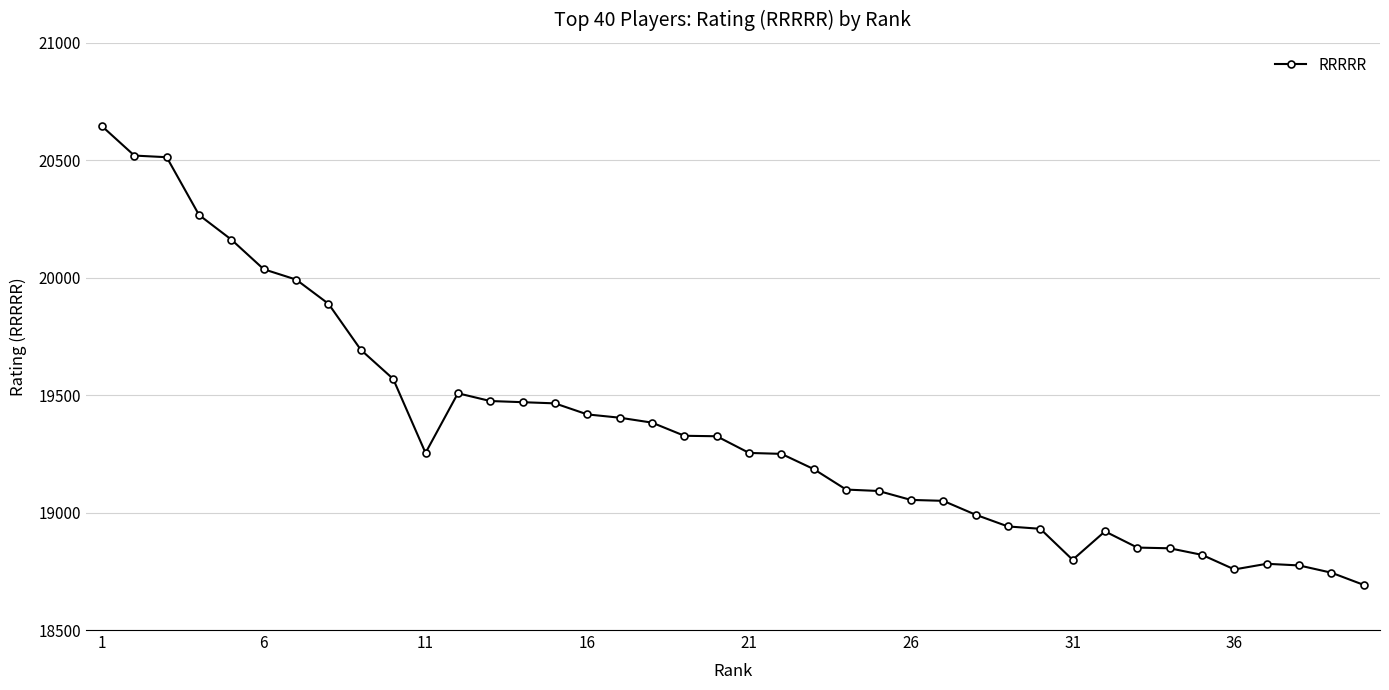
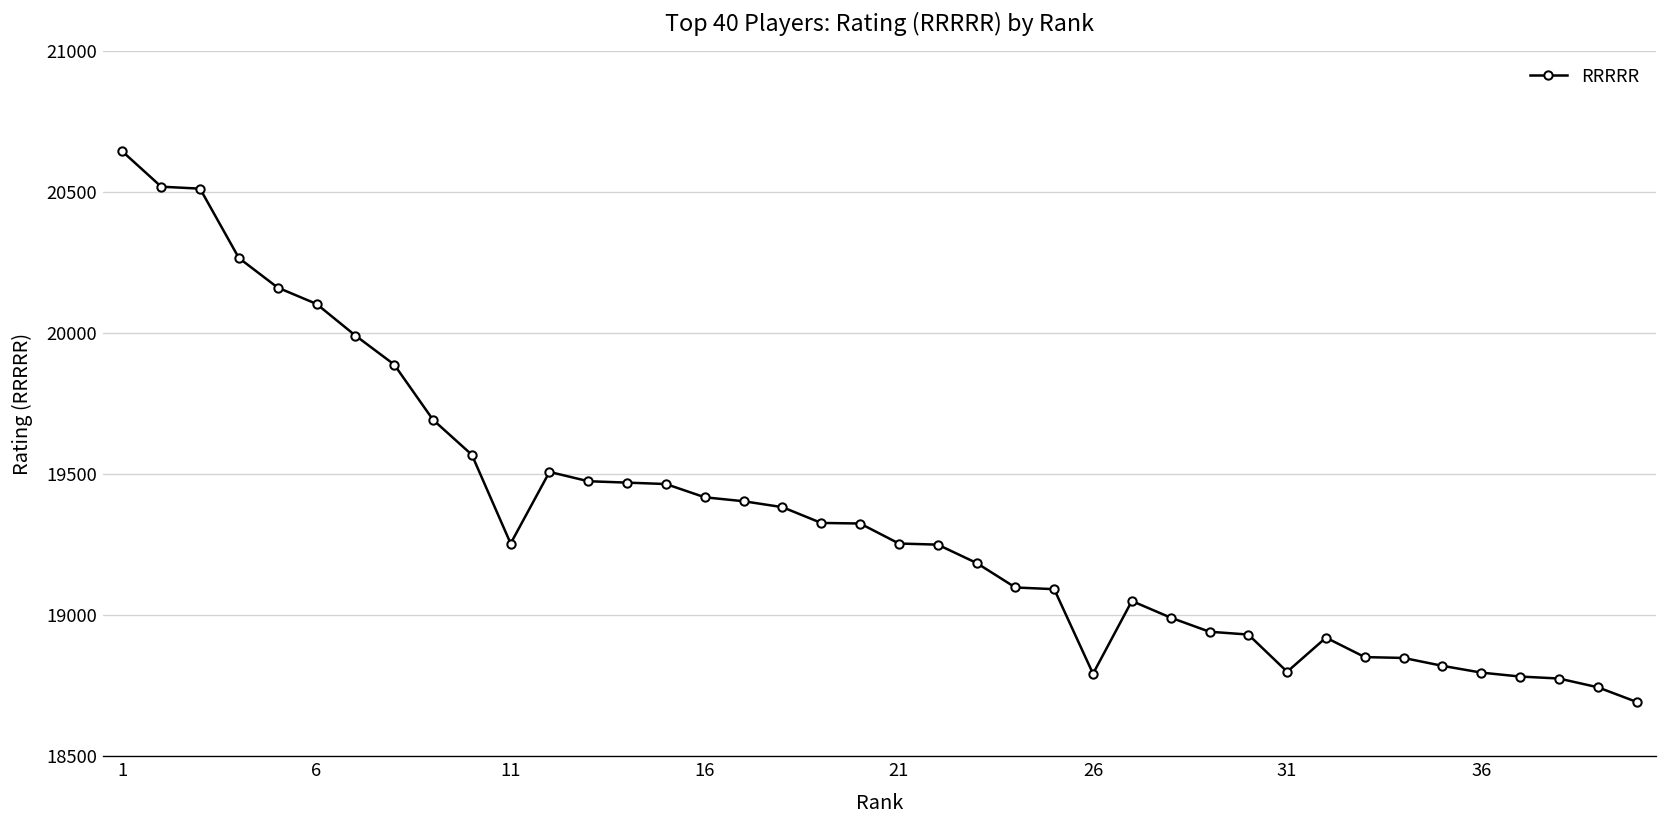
  {
    "1": 20650,
-   "6": 20040,
+   "6": 20100,
    "11": 19250,
    "16": 19420,
    "21": 19250,
-   "26": 19050,
+   "26": 18790,
    "31": 18800,
-   "36": 18760
+   "36": 18800
  }
